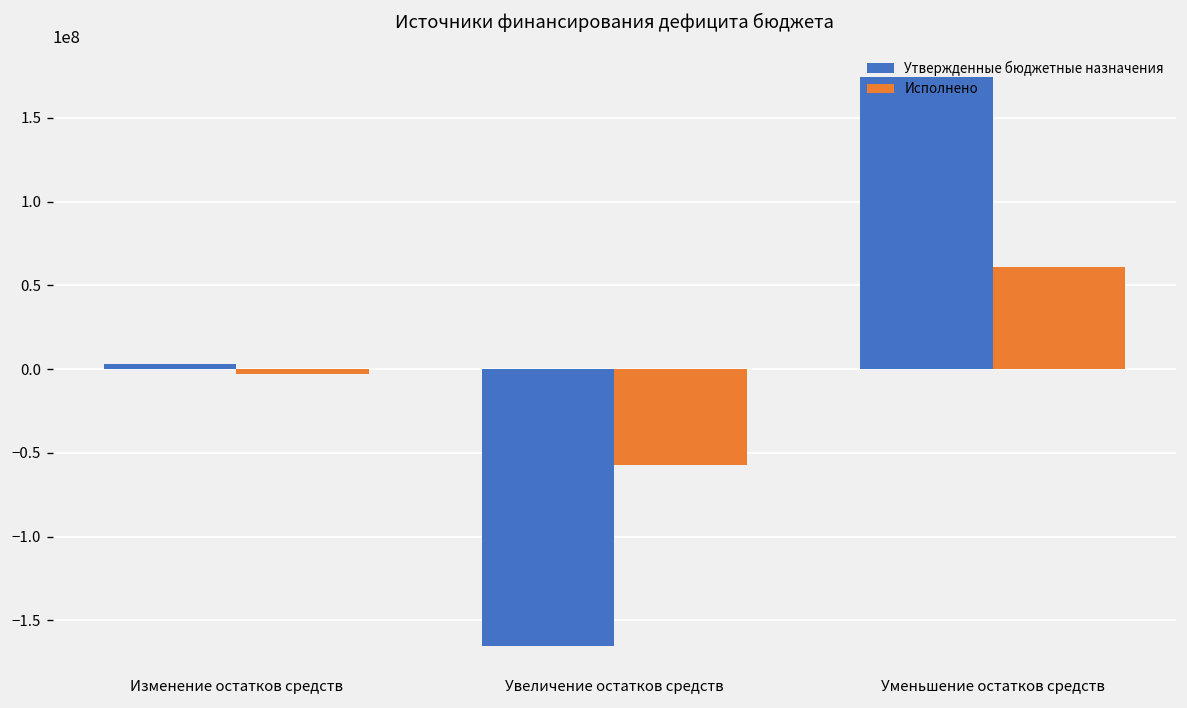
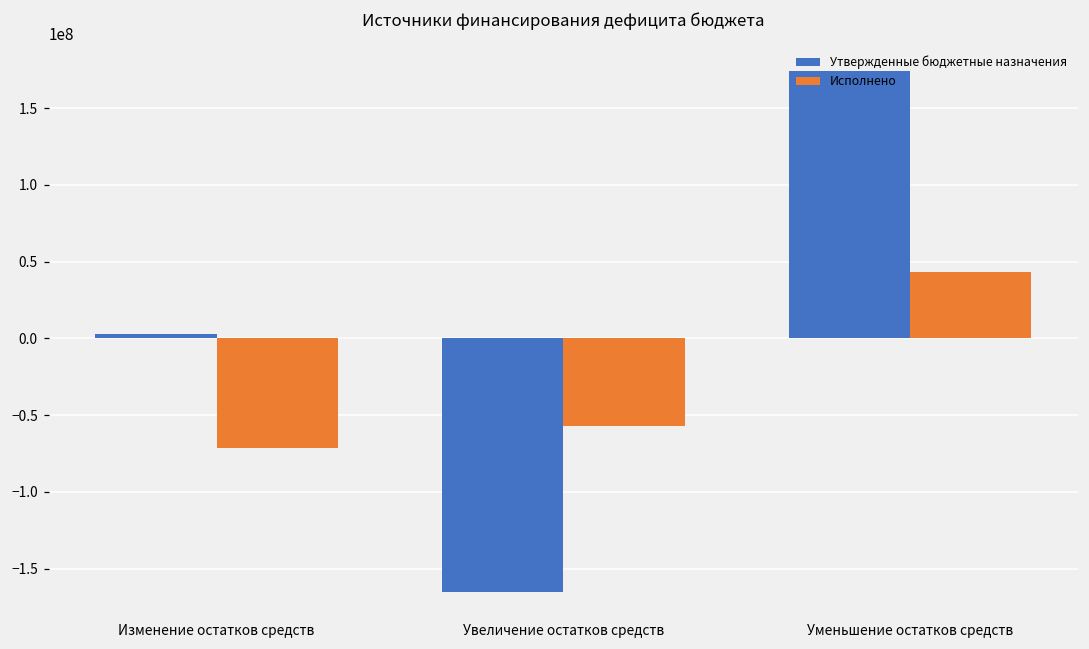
  {
    "Утвержденные бюджетные назначения": {
      "Изменение остатков средств": 3000000,
      "Увеличение остатков средств": -165000000,
      "Уменьшение остатков средств": 174000000
    },
    "Исполнено": {
-     "Изменение остатков средств": -3000000,
+     "Изменение остатков средств": -71000000,
      "Увеличение остатков средств": -57000000,
-     "Уменьшение остатков средств": 61000000
+     "Уменьшение остатков средств": 43000000
    }
  }
